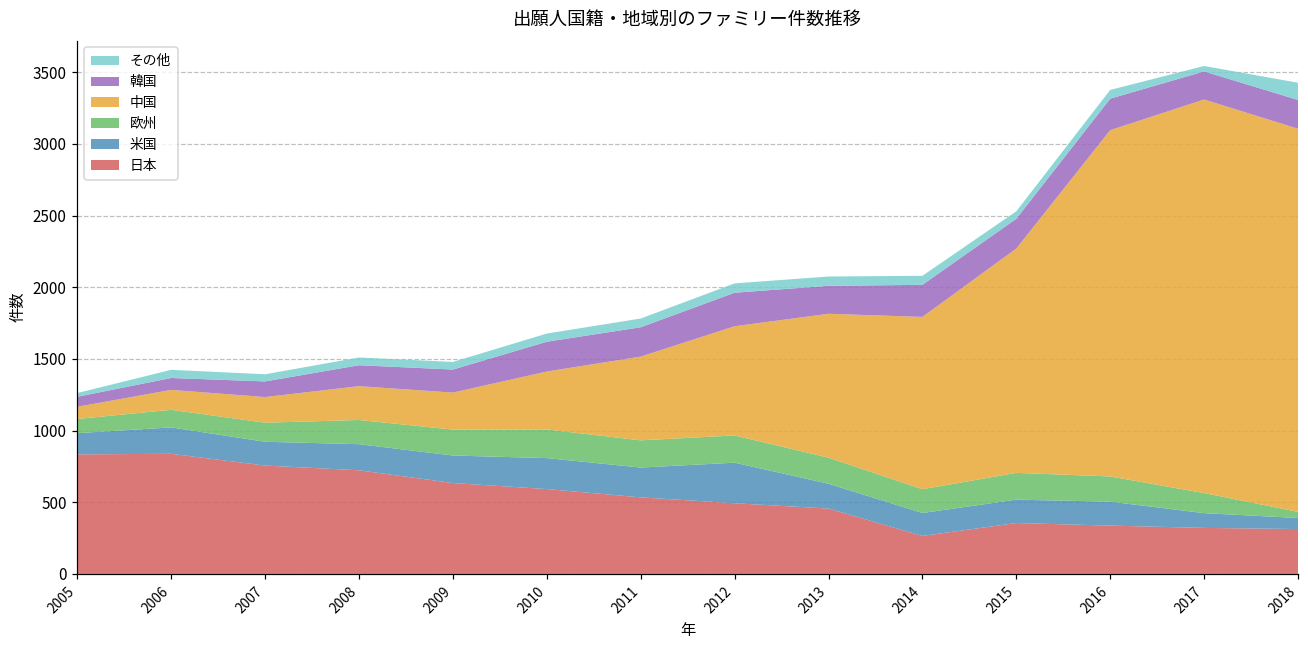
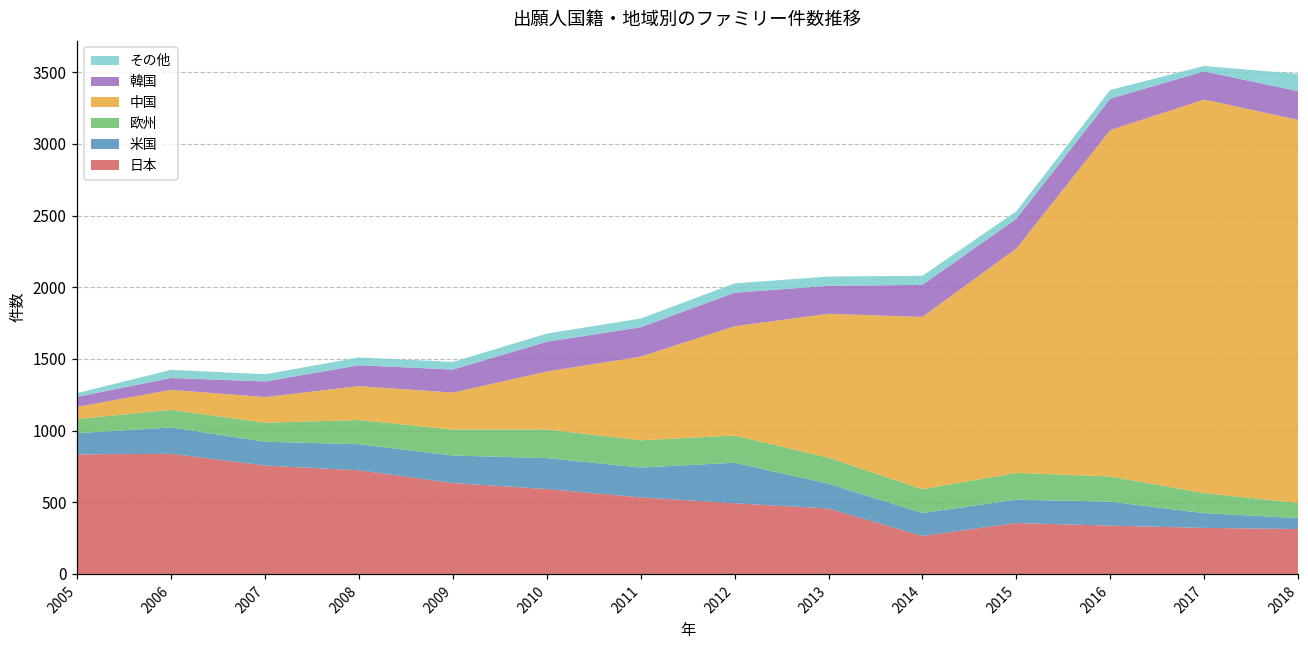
  {
    "日本": {
      "2005": 830,
      "2006": 840,
      "2007": 760,
      "2008": 720,
      "2009": 630,
      "2010": 590,
      "2011": 530,
      "2012": 490,
      "2013": 460,
      "2014": 270,
      "2015": 360,
      "2016": 340,
      "2017": 320,
      "2018": 310
    },
    "米国": {
      "2005": 150,
      "2006": 180,
      "2007": 170,
      "2008": 180,
      "2009": 190,
      "2010": 220,
      "2011": 210,
      "2012": 280,
      "2013": 170,
      "2014": 160,
      "2015": 160,
      "2016": 170,
      "2017": 100,
      "2018": 80
    },
    "欧州": {
      "2005": 100,
      "2006": 120,
      "2007": 130,
      "2008": 170,
      "2009": 180,
      "2010": 200,
      "2011": 190,
      "2012": 190,
      "2013": 180,
      "2014": 170,
      "2015": 190,
      "2016": 180,
      "2017": 140,
-     "2018": 40
+     "2018": 110
    },
    "中国": {
      "2005": 90,
      "2006": 140,
      "2007": 180,
      "2008": 240,
      "2009": 260,
      "2010": 400,
      "2011": 580,
      "2012": 760,
      "2013": 1000,
      "2014": 1200,
      "2015": 1570,
      "2016": 2420,
      "2017": 2750,
      "2018": 2670
    },
    "韓国": {
      "2005": 70,
      "2006": 80,
      "2007": 110,
      "2008": 150,
      "2009": 160,
      "2010": 210,
      "2011": 210,
      "2012": 230,
      "2013": 200,
      "2014": 220,
      "2015": 210,
      "2016": 220,
      "2017": 200,
      "2018": 200
    },
    "その他": {
      "2005": 30,
      "2006": 60,
      "2007": 50,
      "2008": 50,
      "2009": 50,
      "2010": 60,
      "2011": 60,
      "2012": 70,
      "2013": 70,
      "2014": 60,
      "2015": 50,
      "2016": 60,
      "2017": 40,
      "2018": 120
    }
  }
